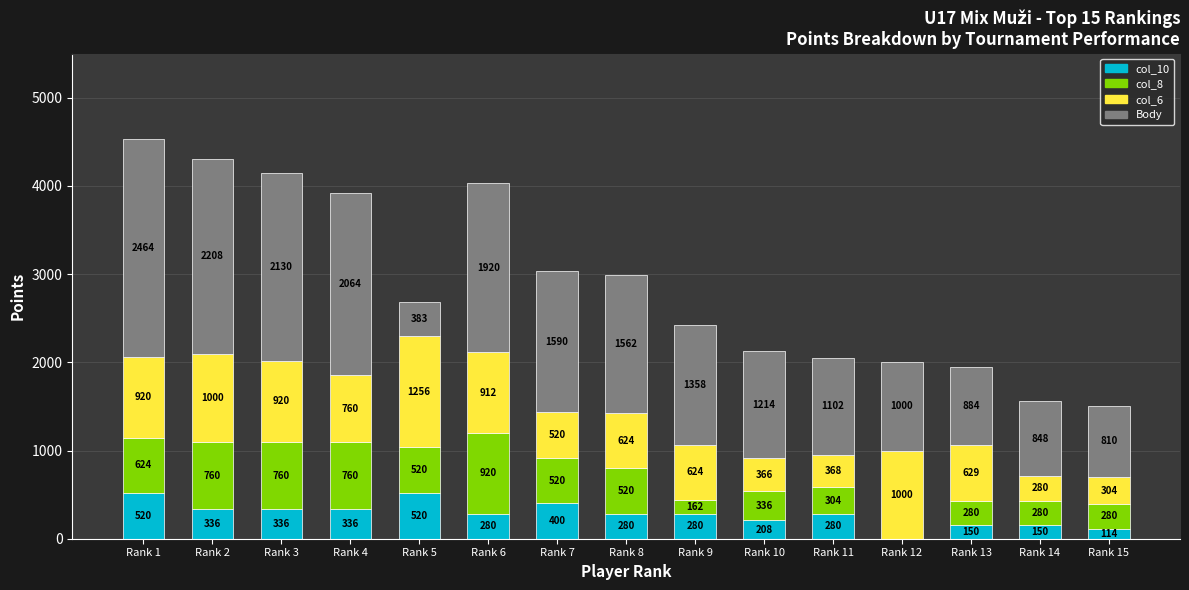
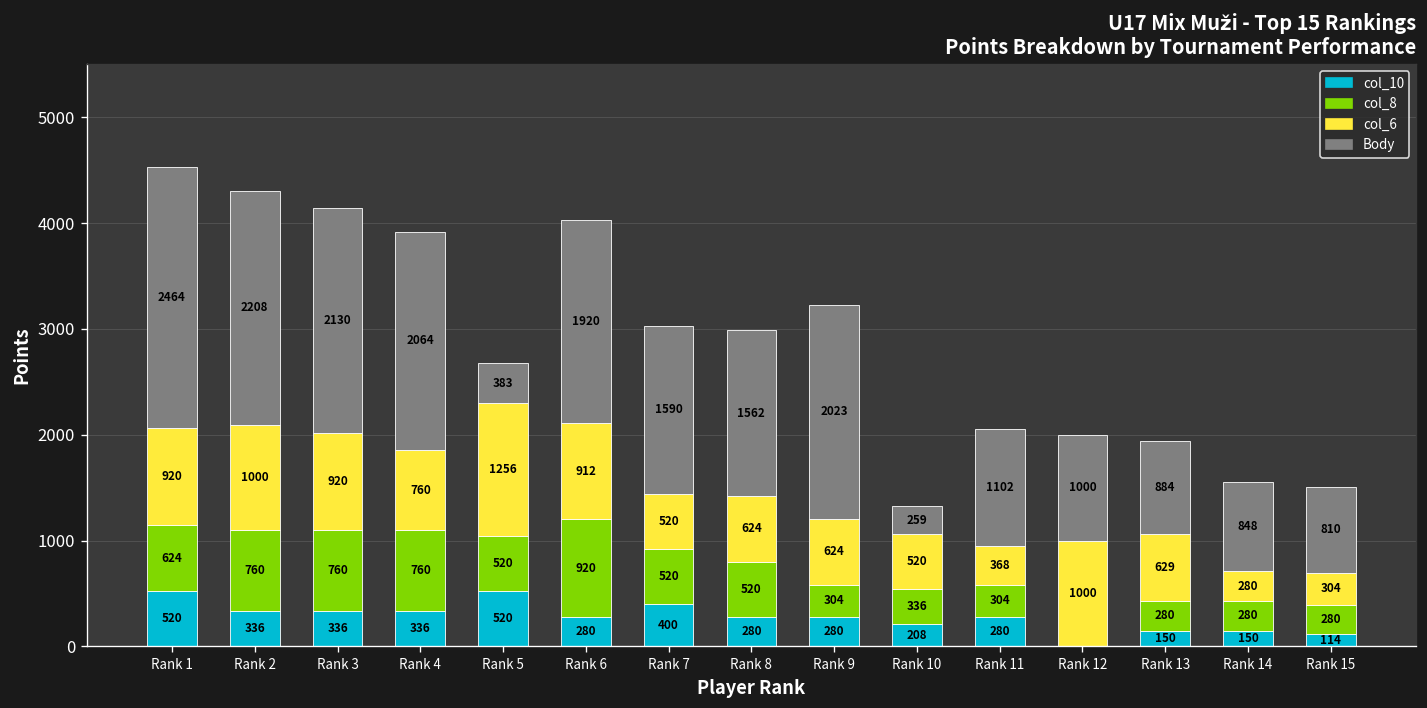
  {
    "col_10": {
      "Rank 1": 520,
      "Rank 2": 336,
      "Rank 3": 336,
      "Rank 4": 336,
      "Rank 5": 520,
      "Rank 6": 280,
      "Rank 7": 400,
      "Rank 8": 280,
      "Rank 9": 280,
      "Rank 10": 208,
      "Rank 11": 280,
      "Rank 13": 150,
      "Rank 14": 150,
      "Rank 15": 114
    },
    "col_8": {
      "Rank 1": 624,
      "Rank 2": 760,
      "Rank 3": 760,
      "Rank 4": 760,
      "Rank 5": 520,
      "Rank 6": 920,
      "Rank 7": 520,
      "Rank 8": 520,
-     "Rank 9": 162,
+     "Rank 9": 304,
      "Rank 10": 336,
      "Rank 11": 304,
      "Rank 13": 280,
      "Rank 14": 280,
      "Rank 15": 280
    },
    "col_6": {
      "Rank 1": 920,
      "Rank 2": 1000,
      "Rank 3": 920,
      "Rank 4": 760,
      "Rank 5": 1256,
      "Rank 6": 912,
      "Rank 7": 520,
      "Rank 8": 624,
      "Rank 9": 624,
-     "Rank 10": 366,
+     "Rank 10": 520,
      "Rank 11": 368,
      "Rank 12": 1000,
      "Rank 13": 629,
      "Rank 14": 280,
      "Rank 15": 304
    },
    "Body": {
      "Rank 1": 2464,
      "Rank 2": 2208,
      "Rank 3": 2130,
      "Rank 4": 2064,
      "Rank 5": 383,
      "Rank 6": 1920,
      "Rank 7": 1590,
      "Rank 8": 1562,
-     "Rank 9": 1358,
-     "Rank 10": 1214,
+     "Rank 9": 2023,
+     "Rank 10": 259,
      "Rank 11": 1102,
      "Rank 12": 1000,
      "Rank 13": 884,
      "Rank 14": 848,
      "Rank 15": 810
    }
  }
